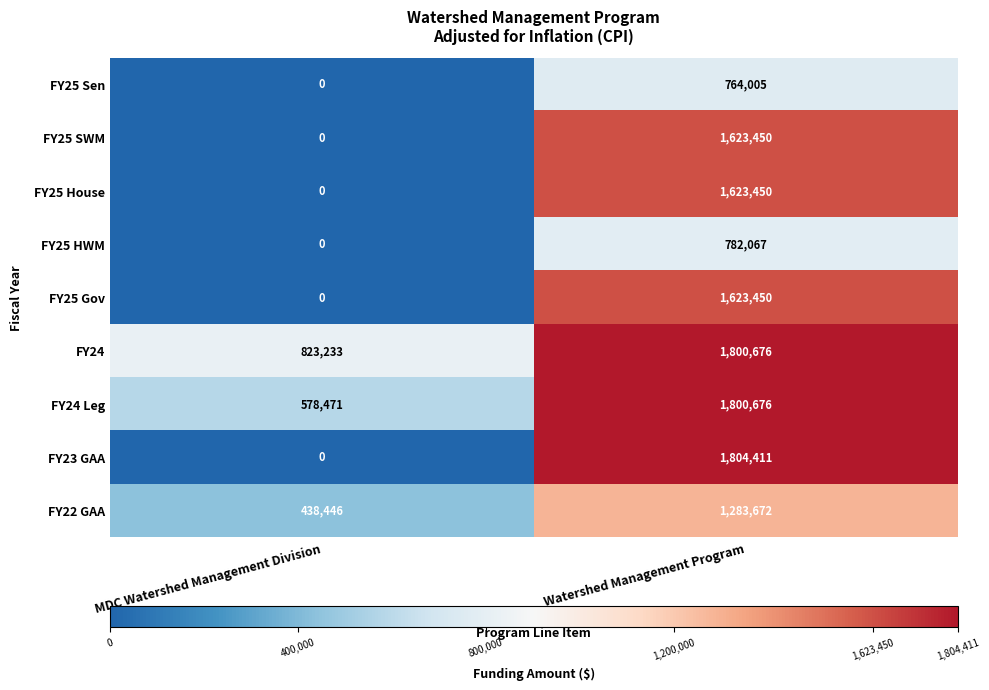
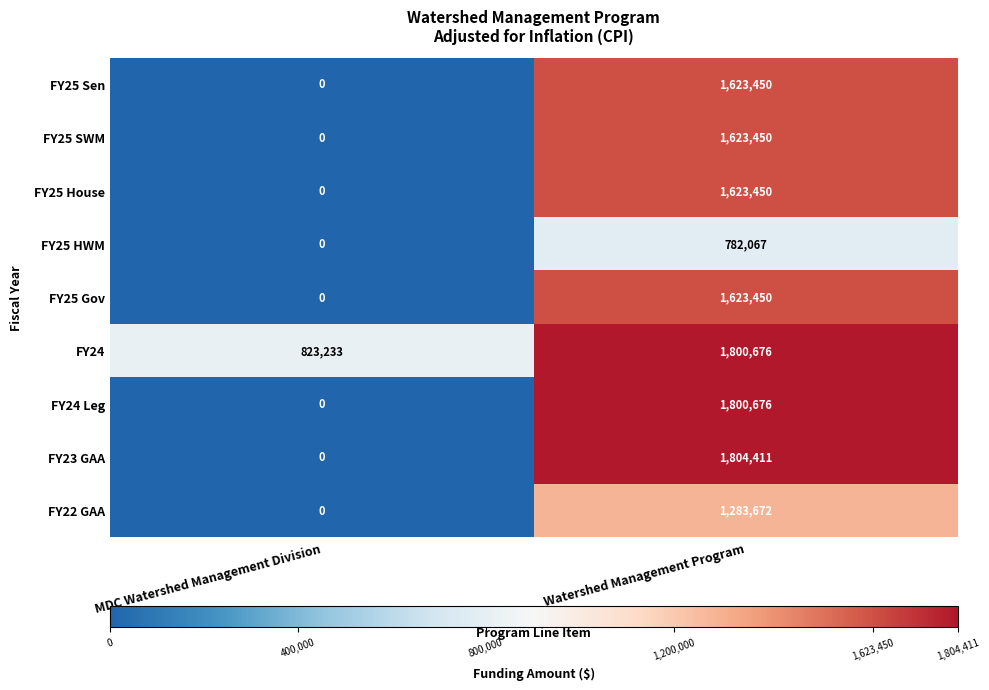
  {
    "FY25 Sen": {
      "MDC Watershed Management Division": "0",
-     "Watershed Management Program": "764,005"
+     "Watershed Management Program": "1,623,450"
    },
    "FY25 SWM": {
      "MDC Watershed Management Division": "0",
      "Watershed Management Program": "1,623,450"
    },
    "FY25 House": {
      "MDC Watershed Management Division": "0",
      "Watershed Management Program": "1,623,450"
    },
    "FY25 HWM": {
      "MDC Watershed Management Division": "0",
      "Watershed Management Program": "782,067"
    },
    "FY25 Gov": {
      "MDC Watershed Management Division": "0",
      "Watershed Management Program": "1,623,450"
    },
    "FY24": {
      "MDC Watershed Management Division": "823,233",
      "Watershed Management Program": "1,800,676"
    },
    "FY24 Leg": {
-     "MDC Watershed Management Division": "578,471",
+     "MDC Watershed Management Division": "0",
      "Watershed Management Program": "1,800,676"
    },
    "FY23 GAA": {
      "MDC Watershed Management Division": "0",
      "Watershed Management Program": "1,804,411"
    },
    "FY22 GAA": {
-     "MDC Watershed Management Division": "438,446",
+     "MDC Watershed Management Division": "0",
      "Watershed Management Program": "1,283,672"
    }
  }
